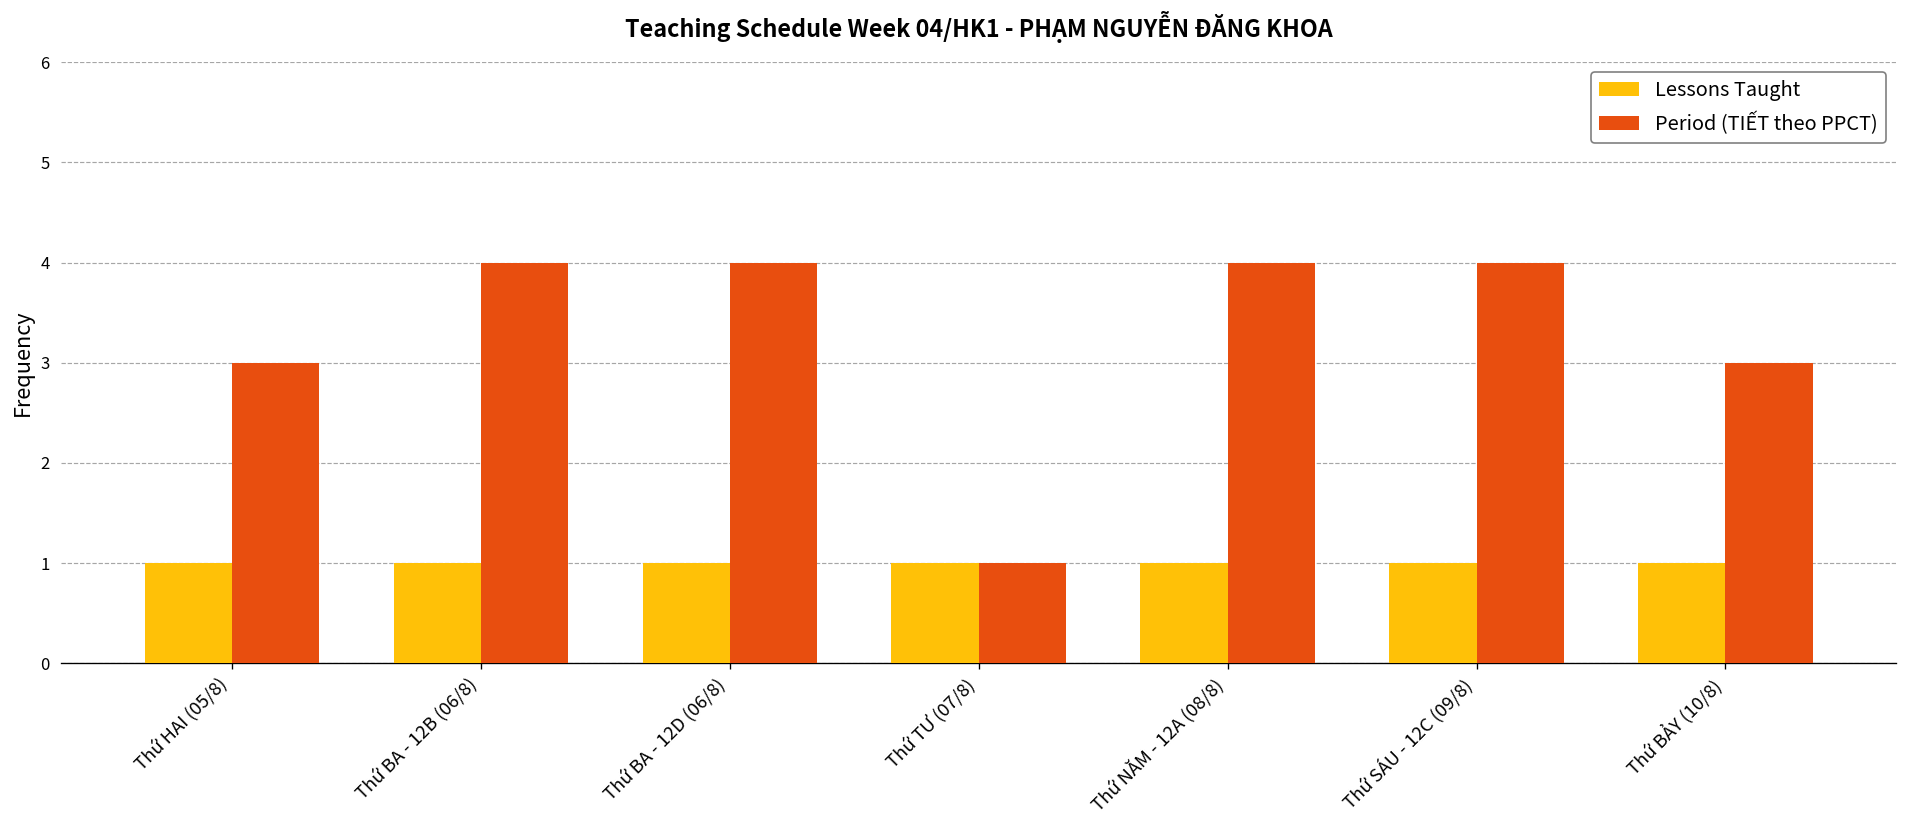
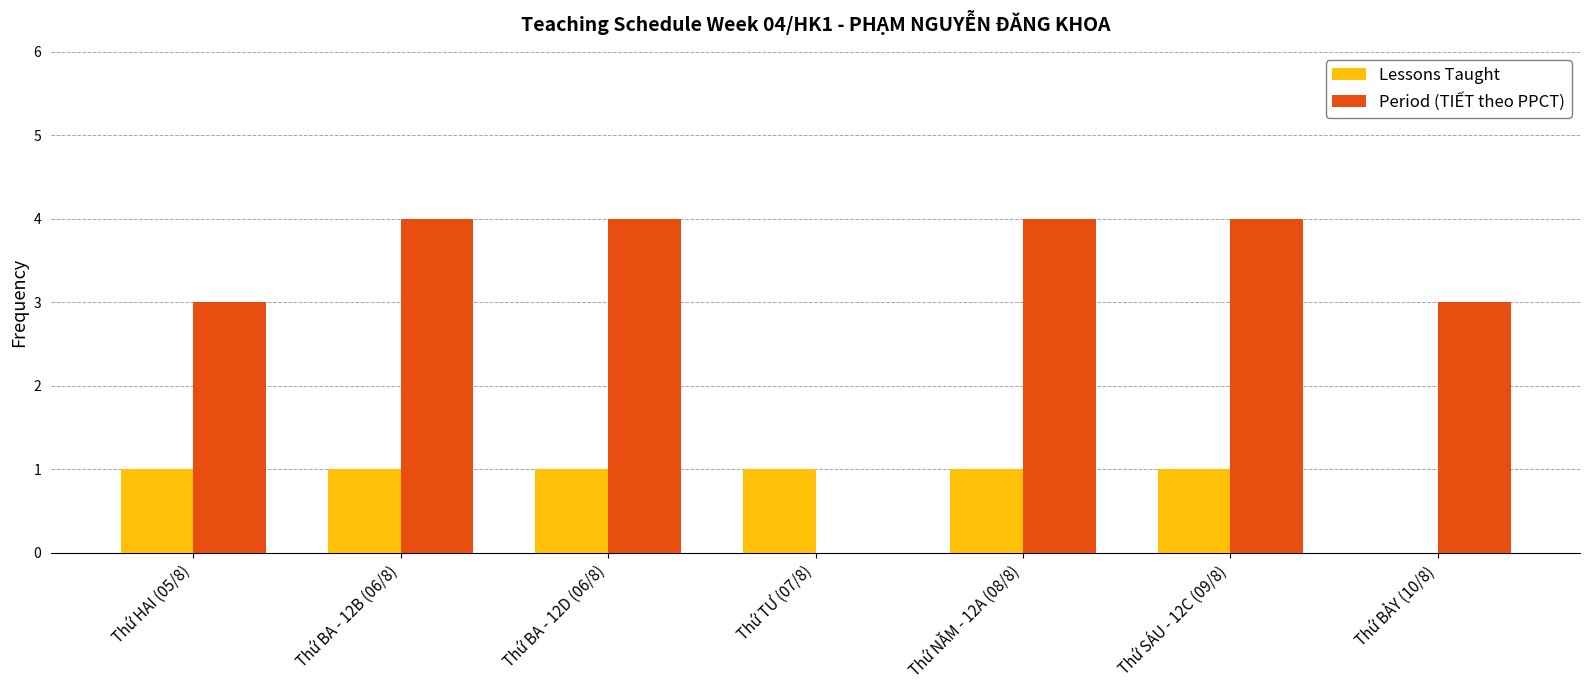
  {
    "Lessons Taught": {
      "Thứ HAI (05/8)": 1,
      "Thứ BA - 12B (06/8)": 1,
      "Thứ BA - 12D (06/8)": 1,
      "Thứ TƯ (07/8)": 1,
      "Thứ NĂM - 12A (08/8)": 1,
      "Thứ SÁU - 12C (09/8)": 1,
-     "Thứ BẢY (10/8)": 1
+     "Thứ BẢY (10/8)": 0
    },
    "Period (TIẾT theo PPCT)": {
      "Thứ HAI (05/8)": 3,
      "Thứ BA - 12B (06/8)": 4,
      "Thứ BA - 12D (06/8)": 4,
-     "Thứ TƯ (07/8)": 1,
+     "Thứ TƯ (07/8)": 0,
      "Thứ NĂM - 12A (08/8)": 4,
      "Thứ SÁU - 12C (09/8)": 4,
      "Thứ BẢY (10/8)": 3
    }
  }
